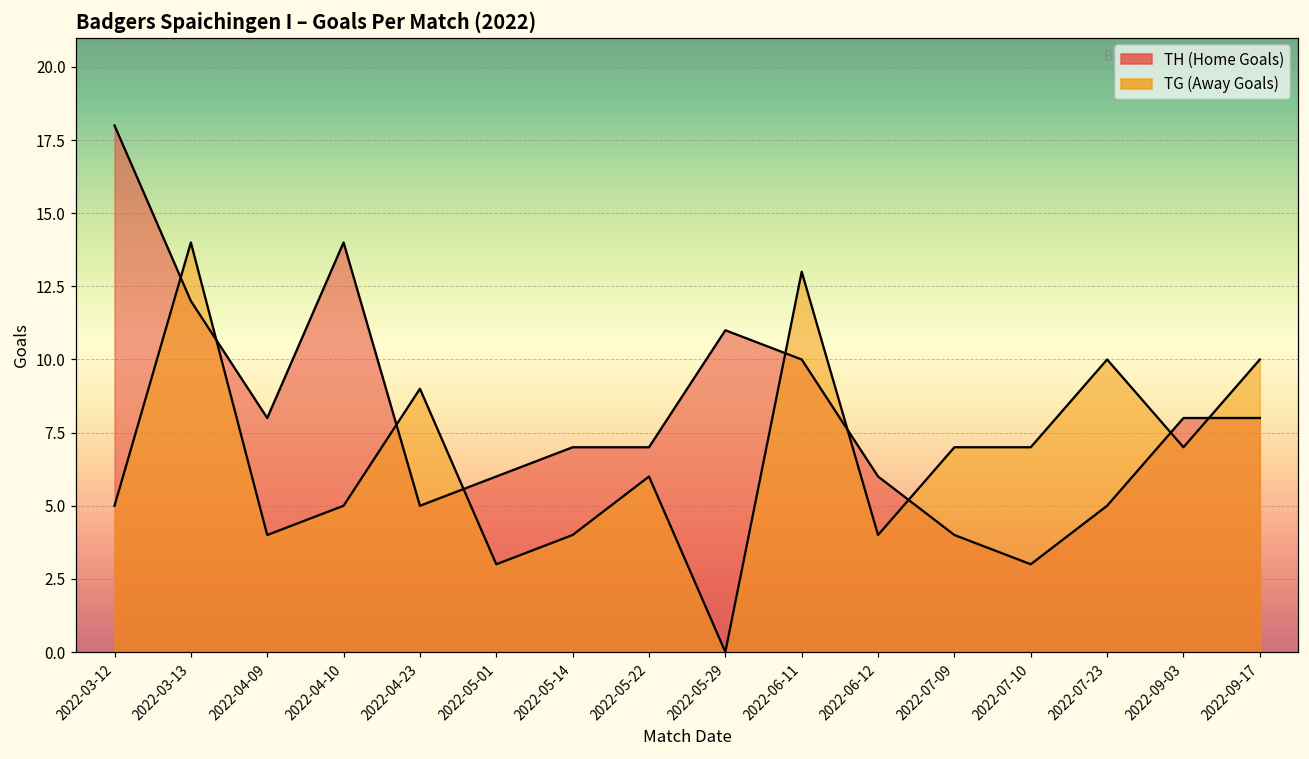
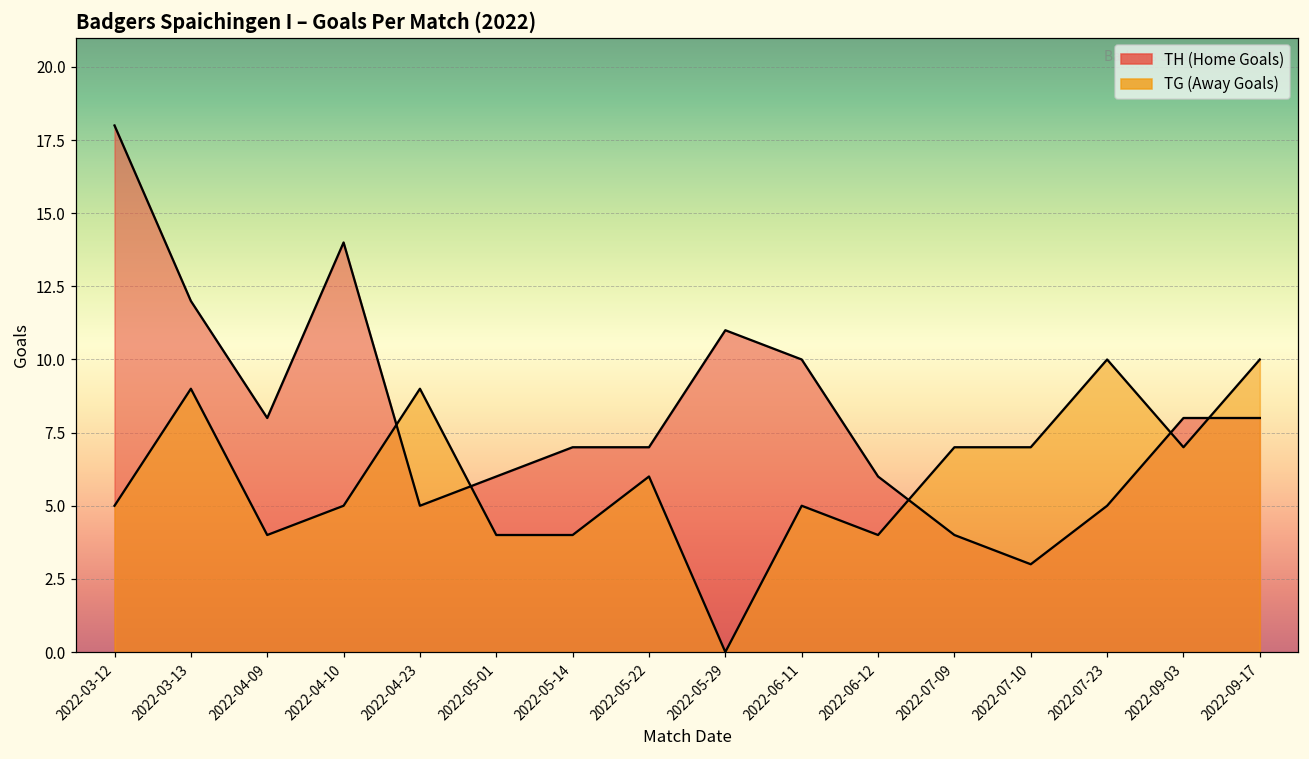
  {
    "TH (Home Goals)": {
      "2022-03-12": 18,
      "2022-03-13": 12,
      "2022-04-09": 8,
      "2022-04-10": 14,
      "2022-04-23": 5,
      "2022-05-01": 6,
      "2022-05-14": 7,
      "2022-05-22": 7,
      "2022-05-29": 11,
      "2022-06-11": 10,
      "2022-06-12": 6,
      "2022-07-09": 4,
      "2022-07-10": 3,
      "2022-07-23": 5,
      "2022-09-03": 8,
      "2022-09-17": 8
    },
    "TG (Away Goals)": {
      "2022-03-12": 5,
-     "2022-03-13": 14,
+     "2022-03-13": 9,
      "2022-04-09": 4,
      "2022-04-10": 5,
      "2022-04-23": 9,
-     "2022-05-01": 3,
+     "2022-05-01": 4,
      "2022-05-14": 4,
      "2022-05-22": 6,
      "2022-05-29": 0,
-     "2022-06-11": 13,
+     "2022-06-11": 5,
      "2022-06-12": 4,
      "2022-07-09": 7,
      "2022-07-10": 7,
      "2022-07-23": 10,
      "2022-09-03": 7,
      "2022-09-17": 10
    }
  }
